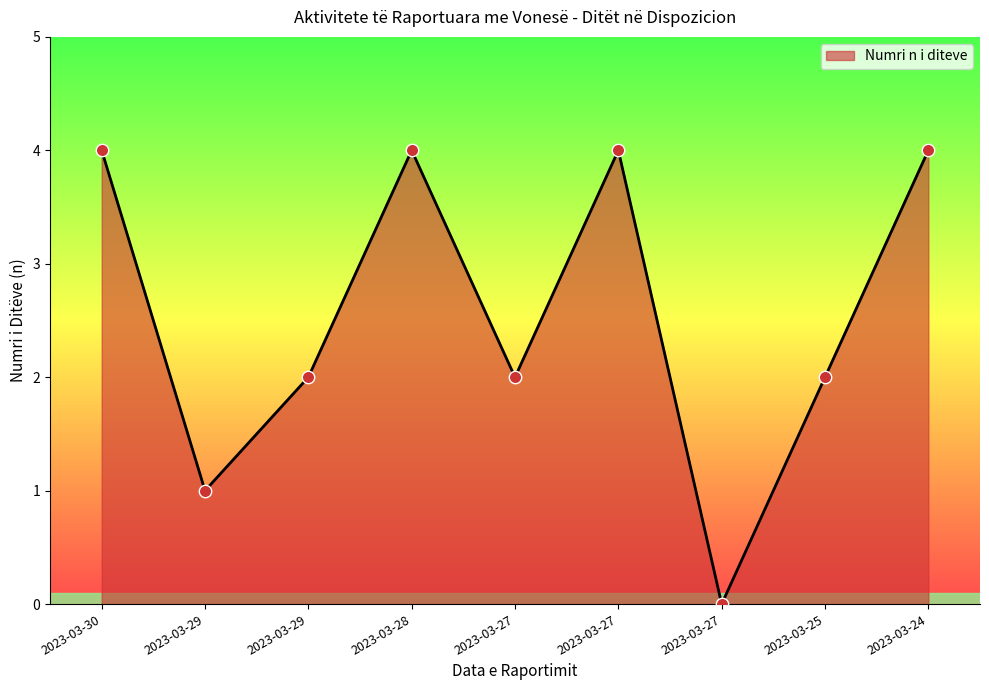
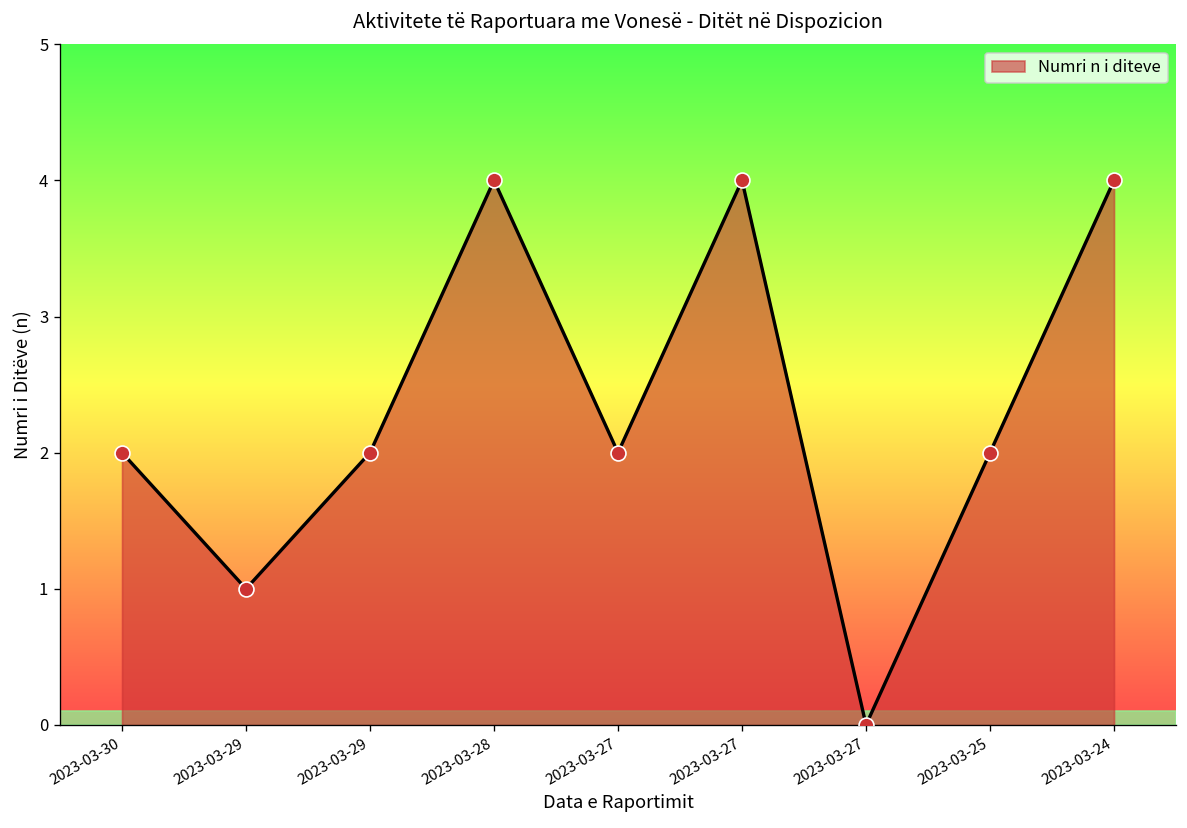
  {
-   "2023-03-30": 4,
+   "2023-03-30": 2,
    "2023-03-28": 4,
    "2023-03-25": 2,
    "2023-03-24": 4
  }
